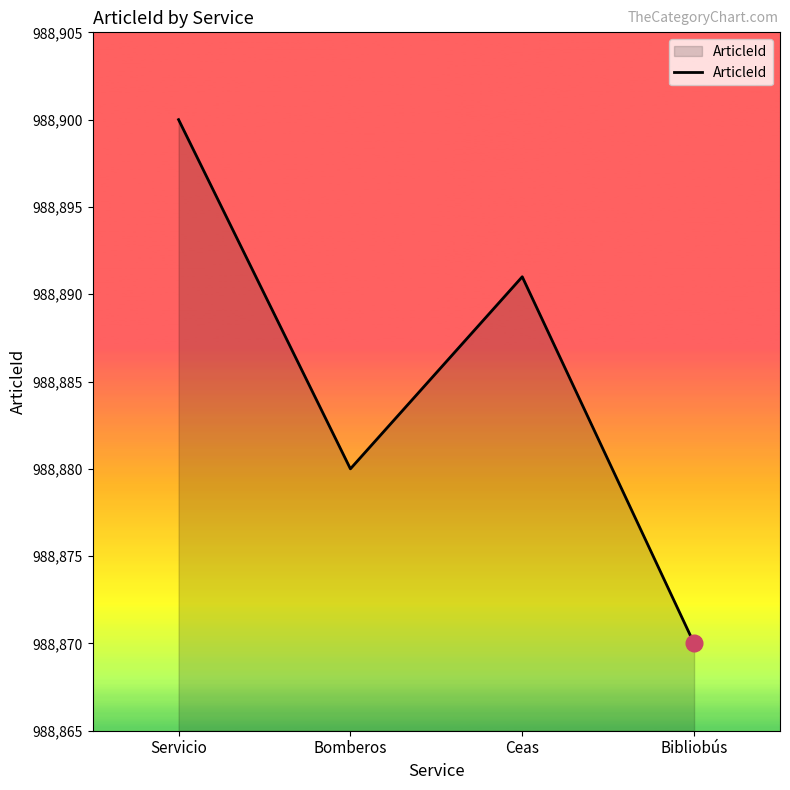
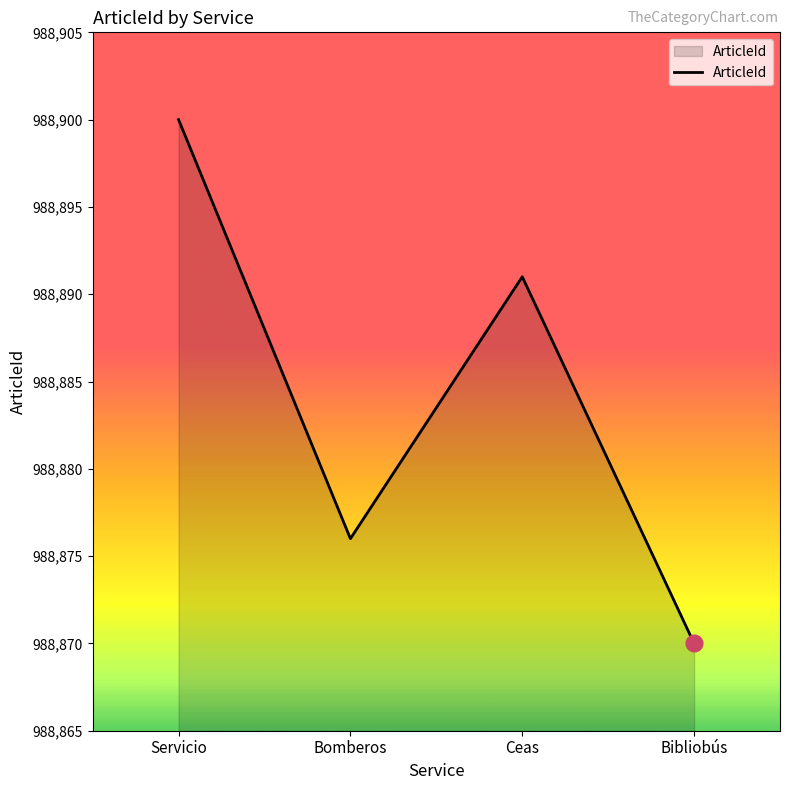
  {
    "ArticleId": {
      "Servicio": "988,900",
-     "Bomberos": "988,880",
+     "Bomberos": "988,876",
      "Ceas": "988,891"
    }
  }
